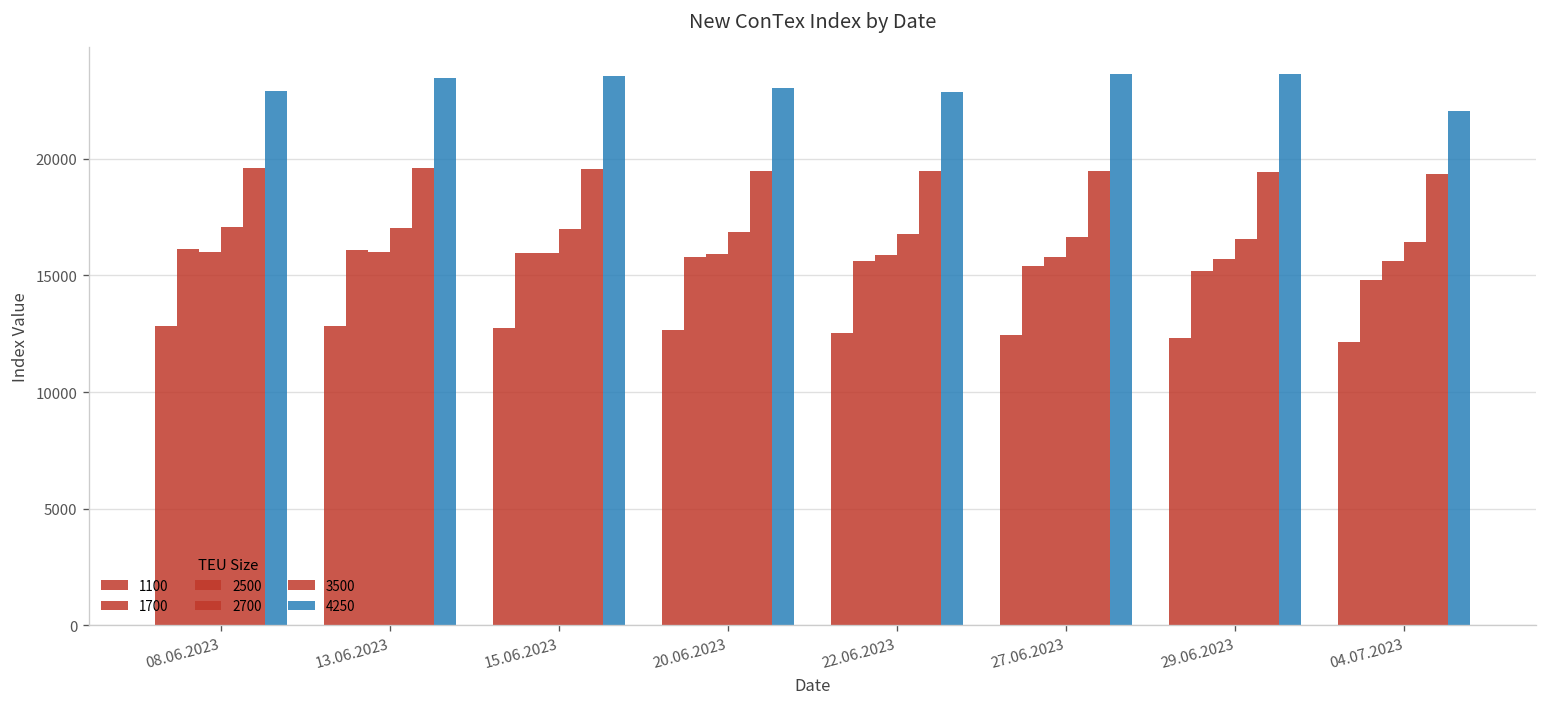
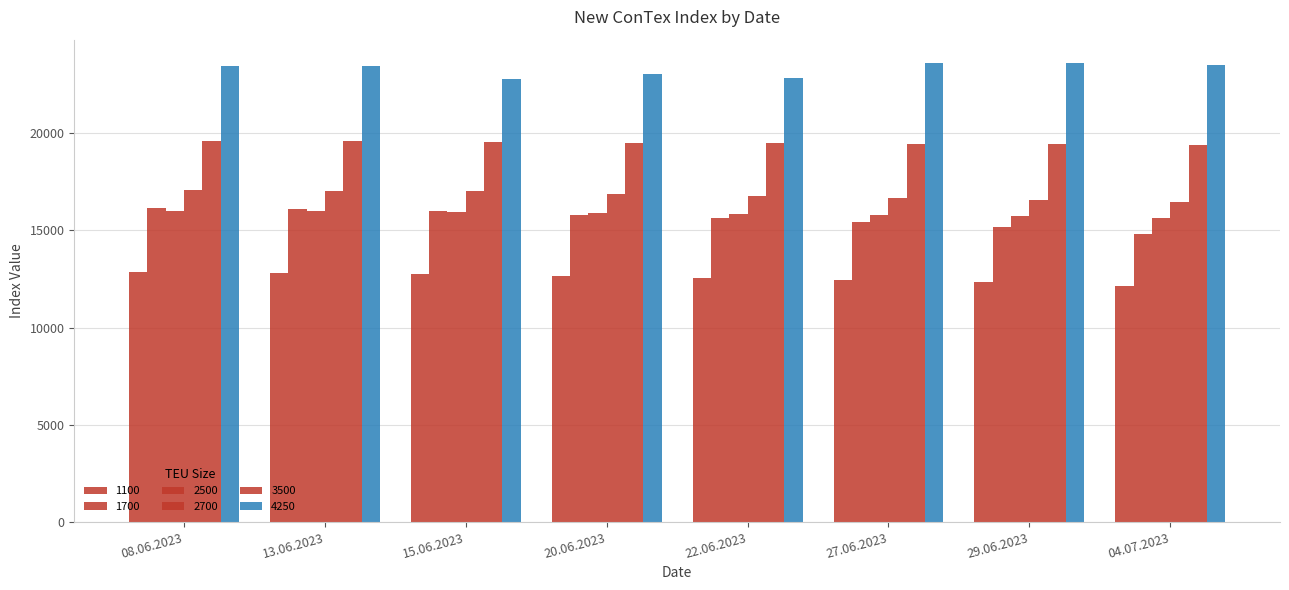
  {
    "4250": {
-     "08.06.2023": 22900,
+     "08.06.2023": 23500,
      "13.06.2023": 23500,
-     "15.06.2023": 23500,
+     "15.06.2023": 22800,
      "20.06.2023": 23000,
      "22.06.2023": 22900,
      "27.06.2023": 23600,
      "29.06.2023": 23600,
-     "04.07.2023": 22100
+     "04.07.2023": 23500
    }
  }
